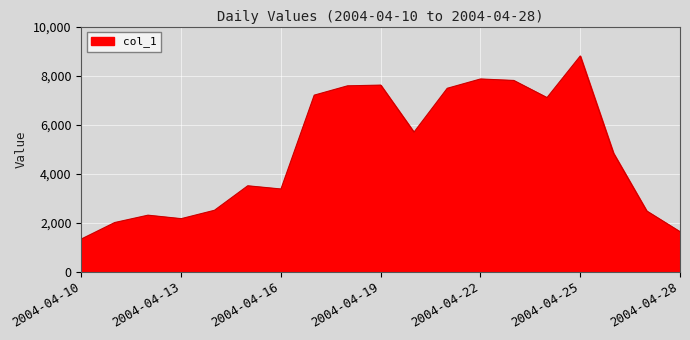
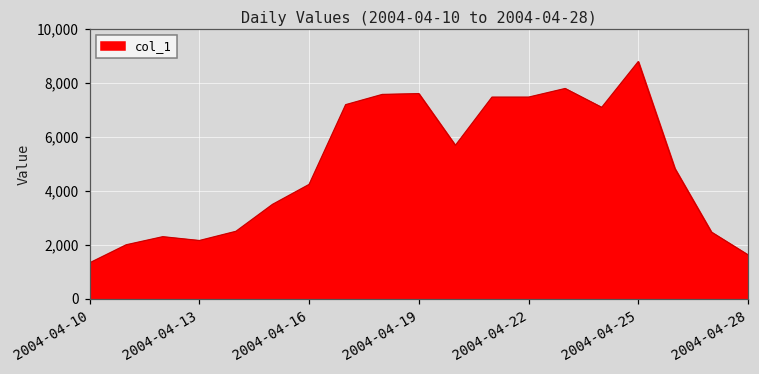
  {
    "2004-04-10": "1,300",
    "2004-04-13": "2,200",
-   "2004-04-16": "3,400",
+   "2004-04-16": "4,200",
    "2004-04-19": "7,600",
-   "2004-04-22": "7,900",
+   "2004-04-22": "7,500",
    "2004-04-25": "8,800",
    "2004-04-28": "1,600"
  }
